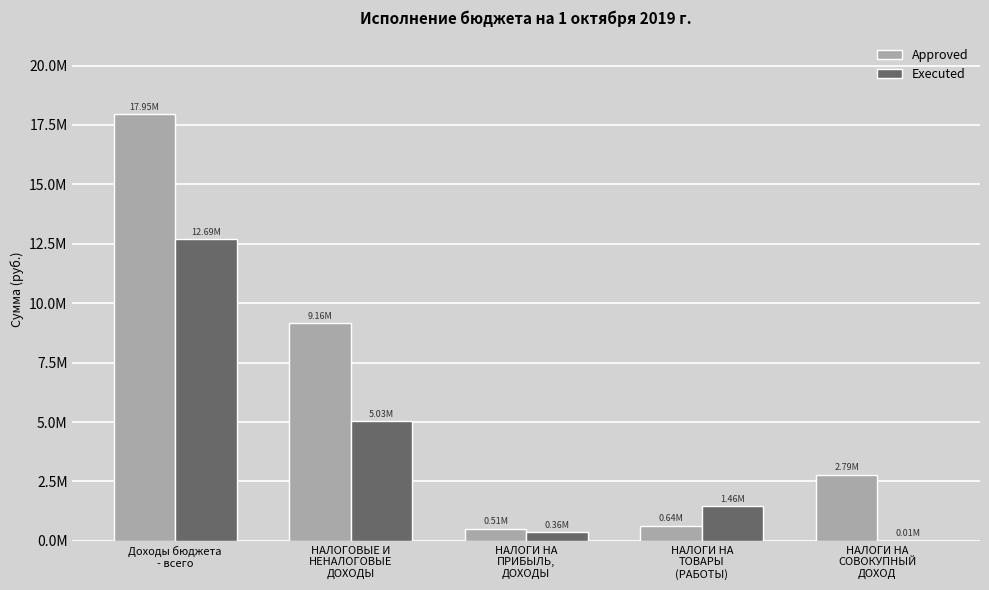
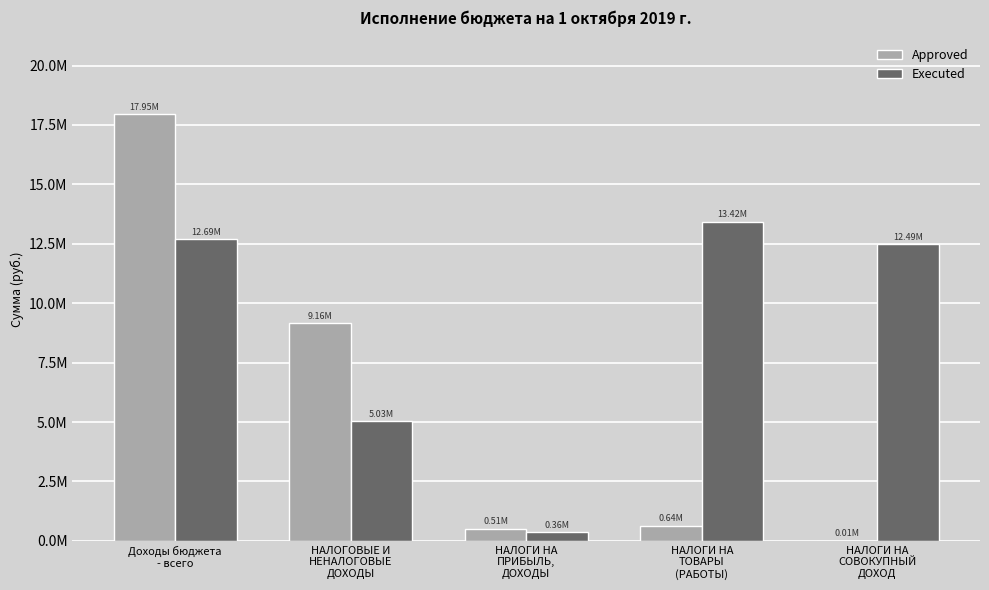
  {
    "Approved": {
      "Доходы бюджета - всего": "17.95M",
      "НАЛОГОВЫЕ И НЕНАЛОГОВЫЕ ДОХОДЫ": "9.16M",
      "НАЛОГИ НА ПРИБЫЛЬ, ДОХОДЫ": "0.51M",
      "НАЛОГИ НА ТОВАРЫ (РАБОТЫ)": "0.64M",
-     "НАЛОГИ НА СОВОКУПНЫЙ ДОХОД": "2.79M"
+     "НАЛОГИ НА СОВОКУПНЫЙ ДОХОД": "0.01M"
    },
    "Executed": {
      "Доходы бюджета - всего": "12.69M",
      "НАЛОГОВЫЕ И НЕНАЛОГОВЫЕ ДОХОДЫ": "5.03M",
      "НАЛОГИ НА ПРИБЫЛЬ, ДОХОДЫ": "0.36M",
-     "НАЛОГИ НА ТОВАРЫ (РАБОТЫ)": "1.46M",
-     "НАЛОГИ НА СОВОКУПНЫЙ ДОХОД": "0.01M"
+     "НАЛОГИ НА ТОВАРЫ (РАБОТЫ)": "13.42M",
+     "НАЛОГИ НА СОВОКУПНЫЙ ДОХОД": "12.49M"
    }
  }
